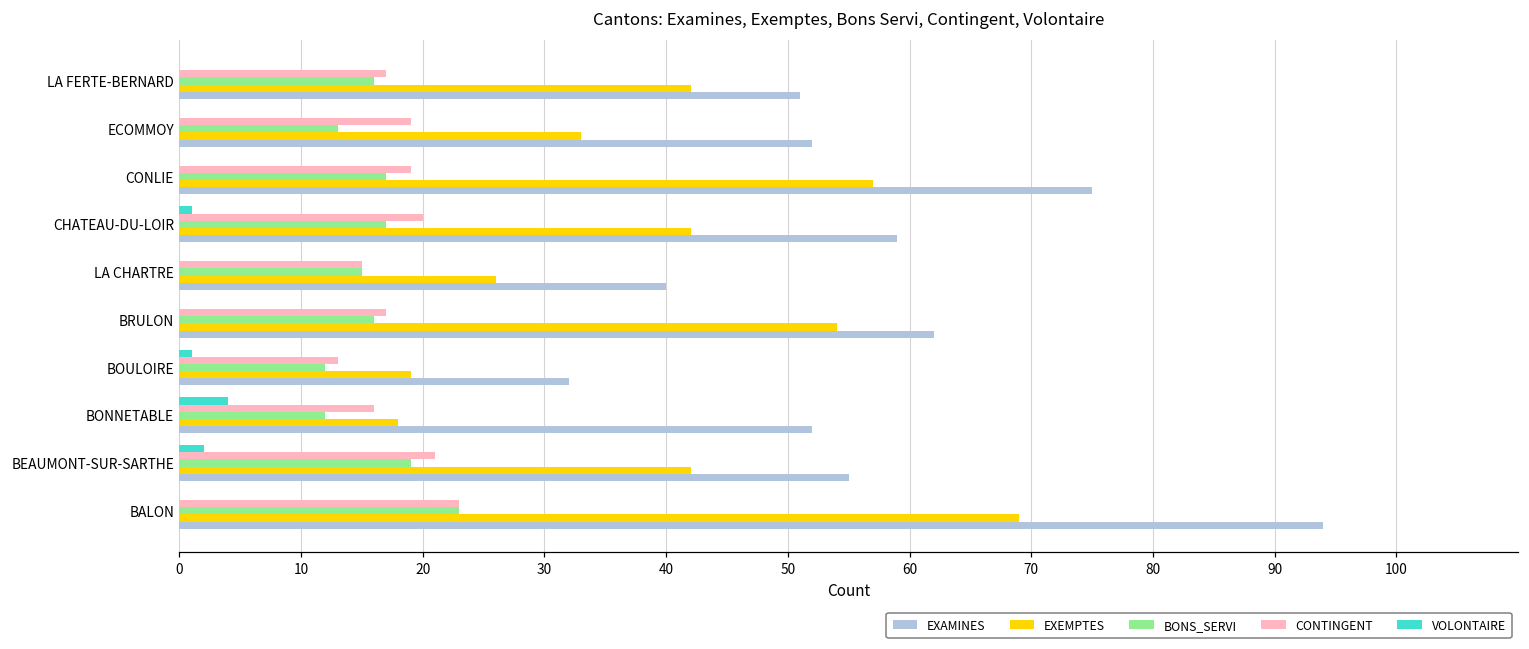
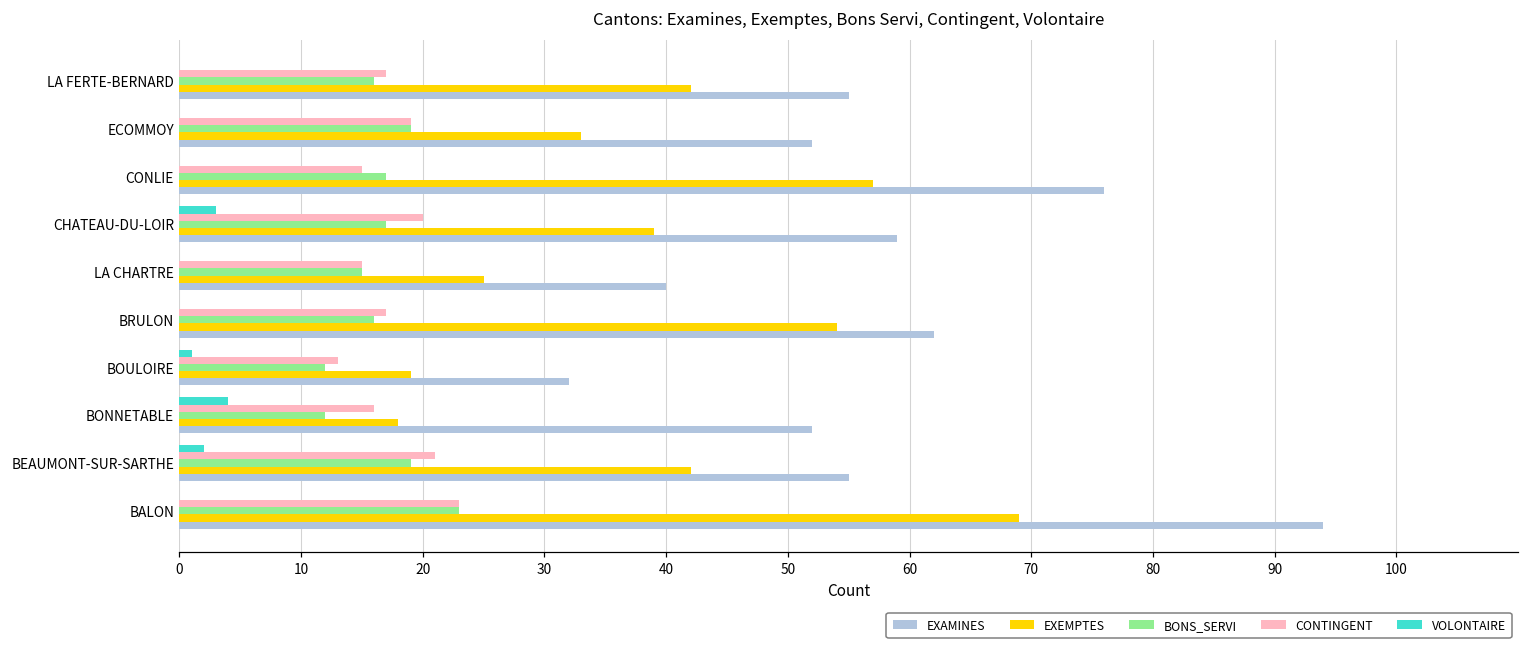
  {
    "EXAMINES": {
-     "LA FERTE-BERNARD": 51,
+     "LA FERTE-BERNARD": 55,
      "ECOMMOY": 52,
-     "CONLIE": 75,
+     "CONLIE": 76,
      "CHATEAU-DU-LOIR": 59,
      "LA CHARTRE": 40,
      "BRULON": 62,
      "BOULOIRE": 32,
      "BONNETABLE": 52,
      "BEAUMONT-SUR-SARTHE": 55,
      "BALON": 94
    },
    "EXEMPTES": {
      "LA FERTE-BERNARD": 42,
      "ECOMMOY": 33,
      "CONLIE": 57,
-     "CHATEAU-DU-LOIR": 42,
-     "LA CHARTRE": 26,
+     "CHATEAU-DU-LOIR": 39,
+     "LA CHARTRE": 25,
      "BRULON": 54,
      "BOULOIRE": 19,
      "BONNETABLE": 18,
      "BEAUMONT-SUR-SARTHE": 42,
      "BALON": 69
    },
    "BONS_SERVI": {
      "LA FERTE-BERNARD": 16,
-     "ECOMMOY": 13,
+     "ECOMMOY": 19,
      "CONLIE": 17,
      "CHATEAU-DU-LOIR": 17,
      "LA CHARTRE": 15,
      "BRULON": 16,
      "BOULOIRE": 12,
      "BONNETABLE": 12,
      "BEAUMONT-SUR-SARTHE": 19,
      "BALON": 23
    },
    "CONTINGENT": {
      "LA FERTE-BERNARD": 17,
      "ECOMMOY": 19,
-     "CONLIE": 19,
+     "CONLIE": 15,
      "CHATEAU-DU-LOIR": 20,
      "LA CHARTRE": 15,
      "BRULON": 17,
      "BOULOIRE": 13,
      "BONNETABLE": 16,
      "BEAUMONT-SUR-SARTHE": 21,
      "BALON": 23
    },
    "VOLONTAIRE": {
      "LA FERTE-BERNARD": 0,
      "ECOMMOY": 0,
      "CONLIE": 0,
-     "CHATEAU-DU-LOIR": 1,
+     "CHATEAU-DU-LOIR": 3,
      "LA CHARTRE": 0,
      "BRULON": 0,
      "BOULOIRE": 1,
      "BONNETABLE": 4,
      "BEAUMONT-SUR-SARTHE": 2,
      "BALON": 0
    }
  }
